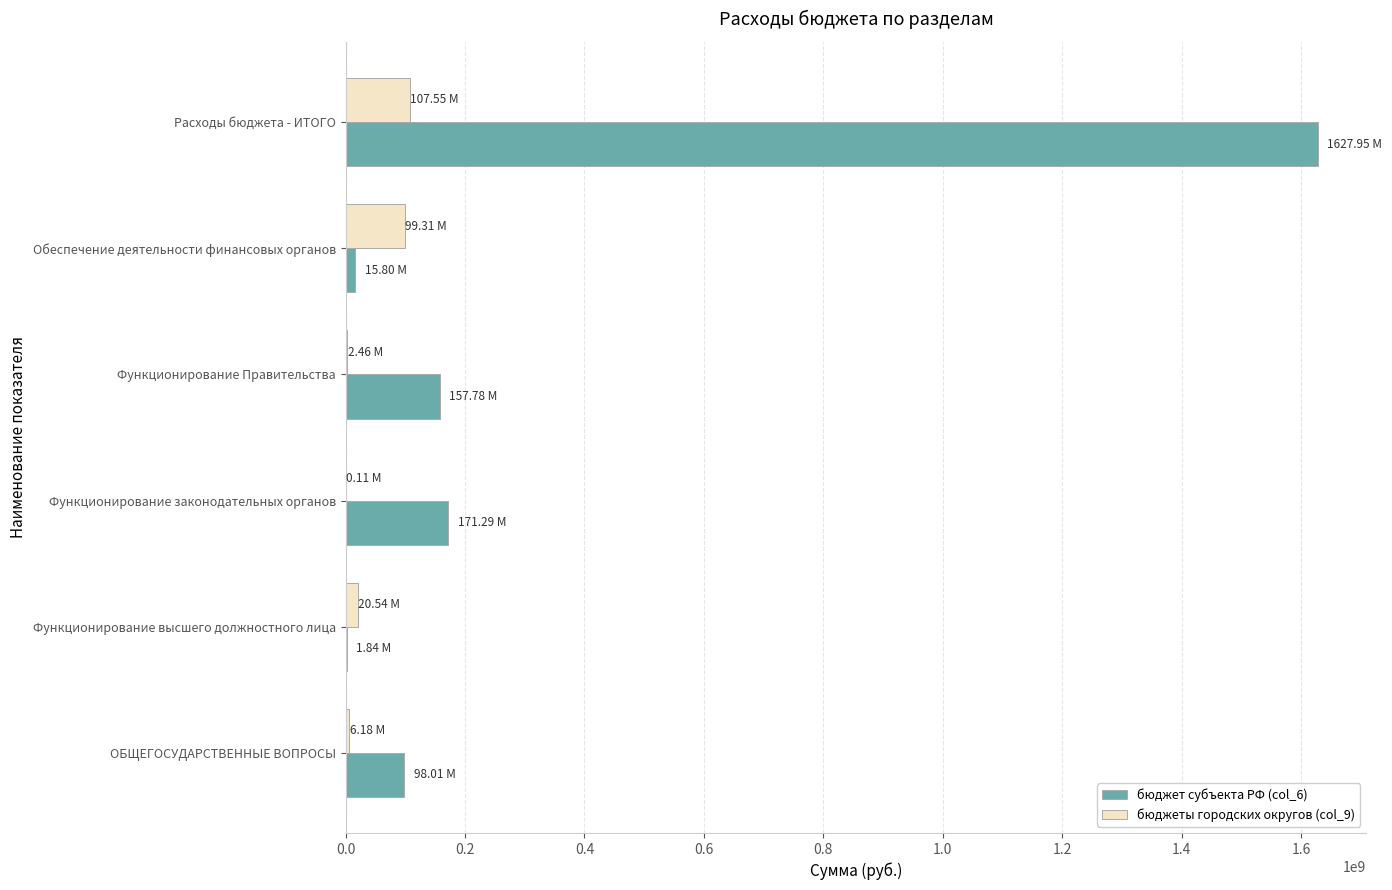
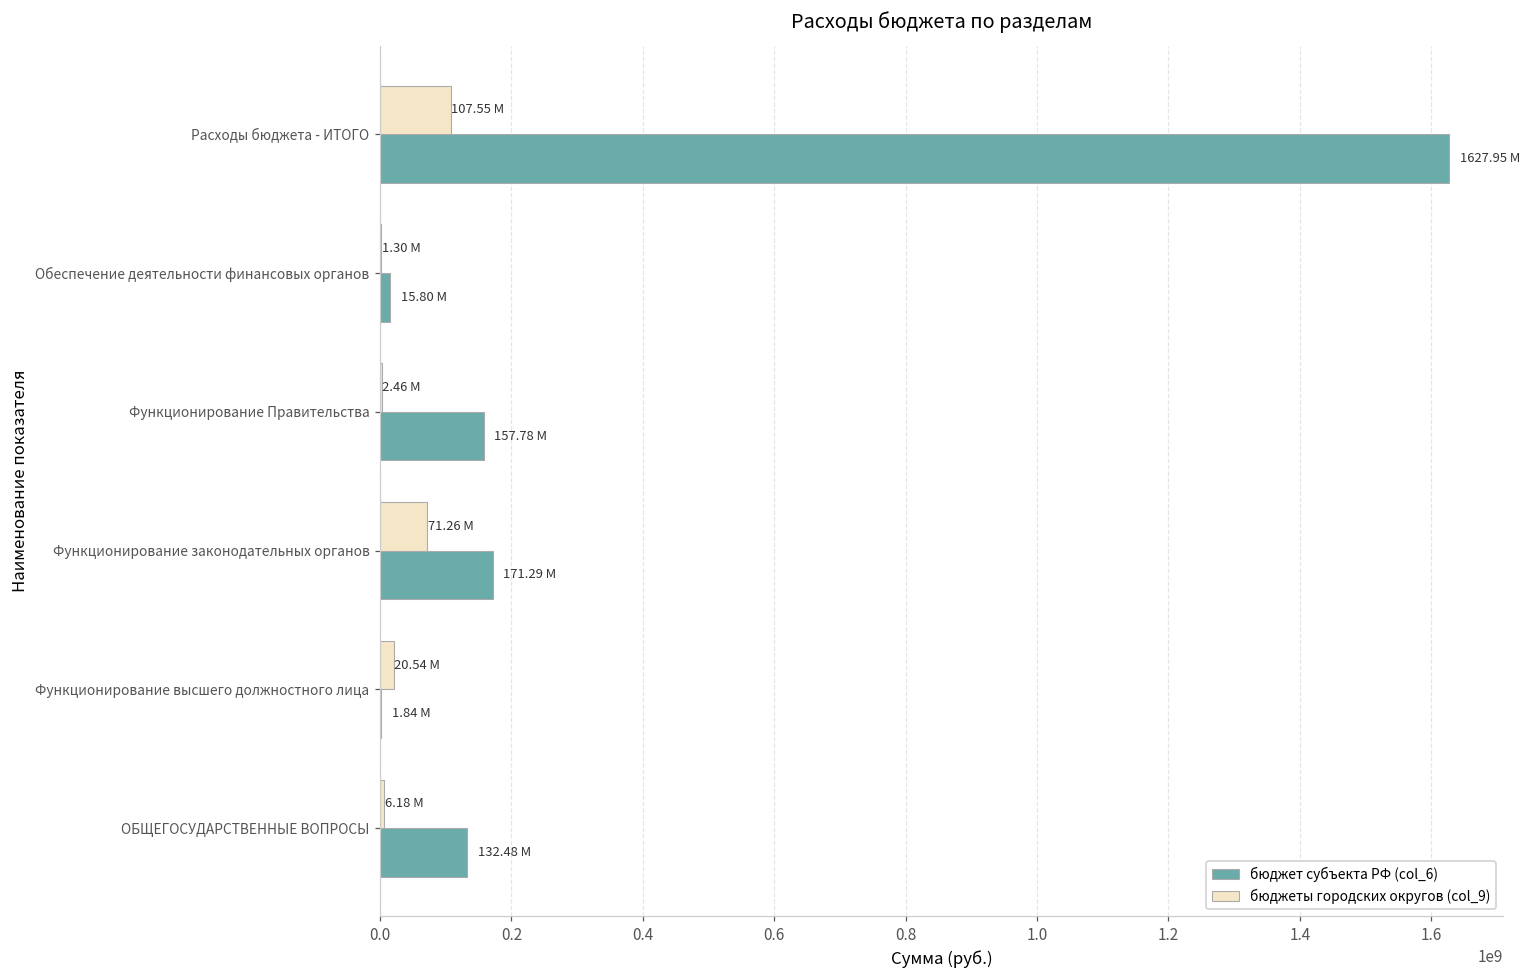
  {
    "бюджет субъекта РФ (col_6)": {
-     "ОБЩЕГОСУДАРСТВЕННЫЕ ВОПРОСЫ": 98.01
+     "ОБЩЕГОСУДАРСТВЕННЫЕ ВОПРОСЫ": 132.48
    },
    "бюджеты городских округов (col_9)": {
-     "Обеспечение деятельности финансовых органов": 99.31,
-     "Функционирование законодательных органов": 0.11
+     "Обеспечение деятельности финансовых органов": 1.30,
+     "Функционирование законодательных органов": 71.26
    }
  }
